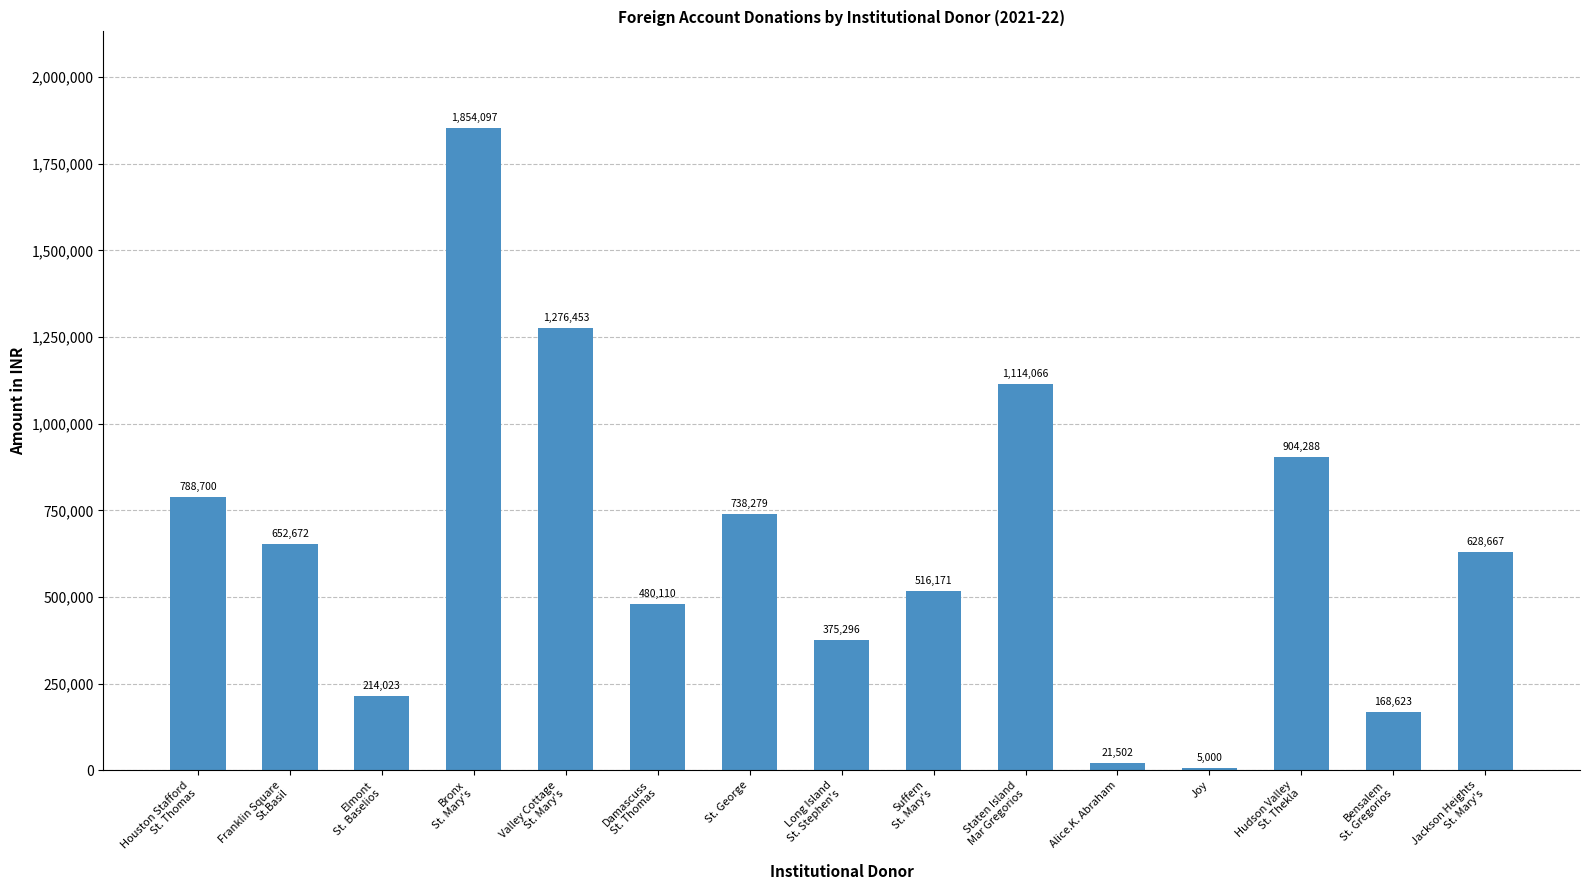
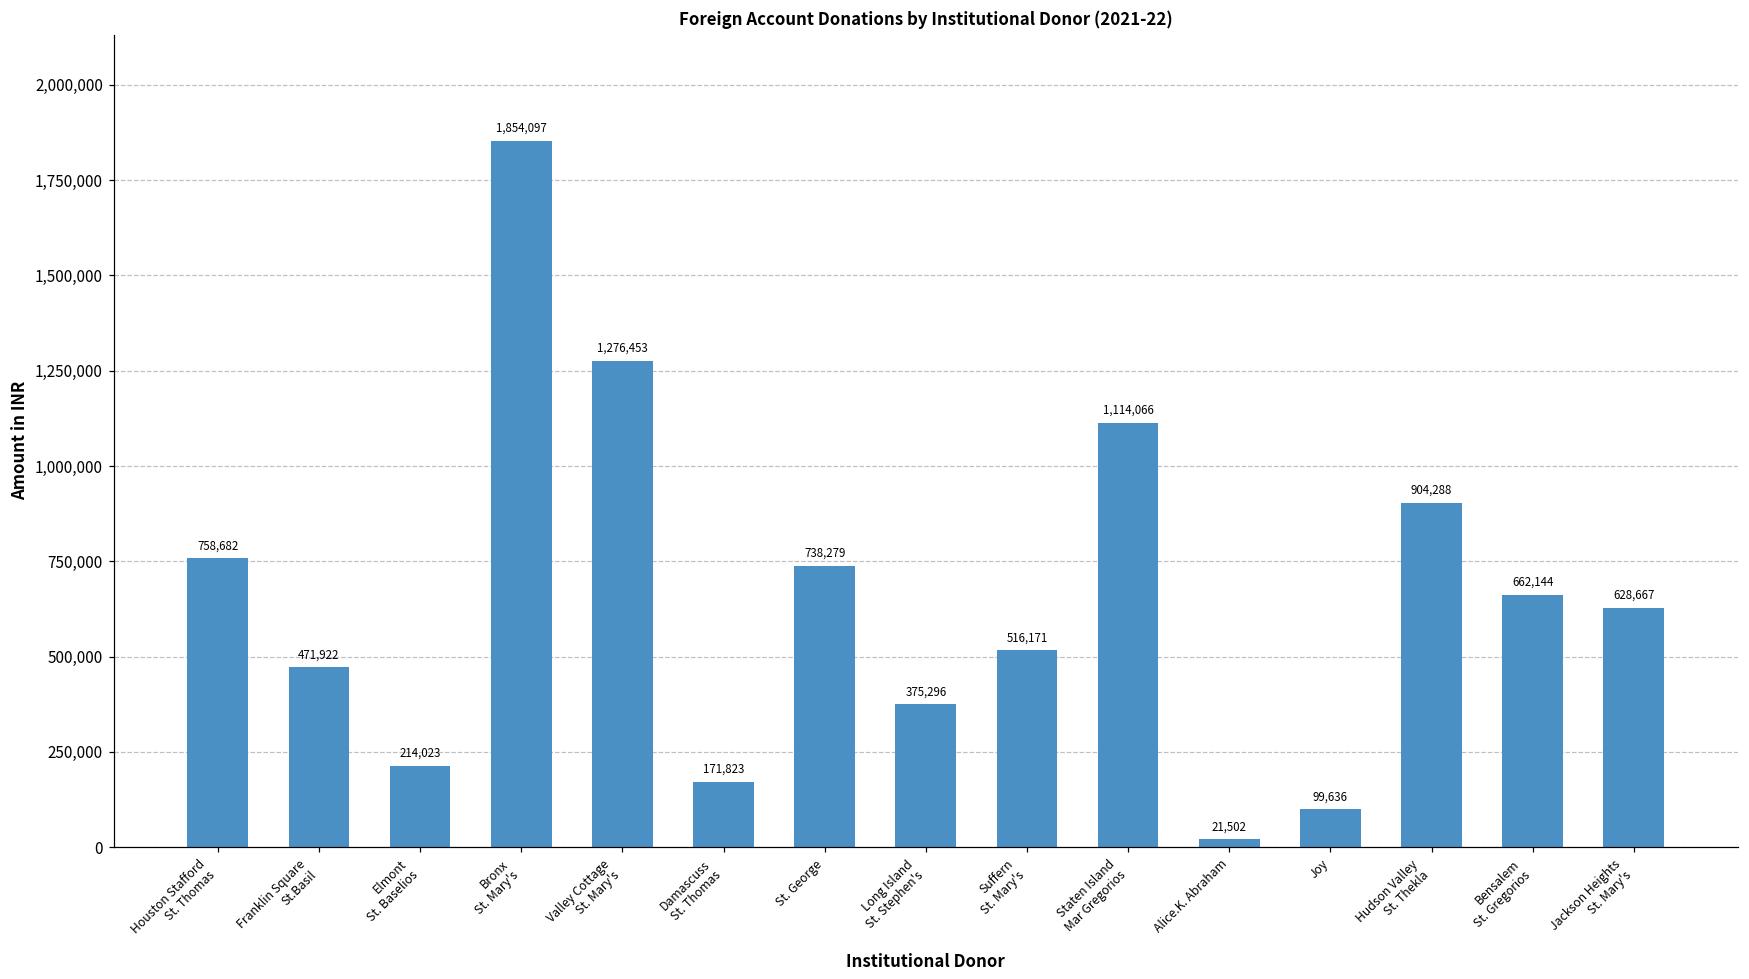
  {
-   "Houston Stafford St. Thomas": "788,700",
-   "Franklin Square St.Basil": "652,672",
+   "Houston Stafford St. Thomas": "758,682",
+   "Franklin Square St.Basil": "471,922",
    "Elmont St. Baselios": "214,023",
    "Bronx St. Mary's": "1,854,097",
    "Valley Cottage St. Mary's": "1,276,453",
-   "Damascuss St. Thomas": "480,110",
+   "Damascuss St. Thomas": "171,823",
    "St. George": "738,279",
    "Long Island St. Stephen's": "375,296",
    "Suffern St. Mary's": "516,171",
    "Staten Island Mar Gregorios": "1,114,066",
    "Alice.K. Abraham": "21,502",
-   "Joy": "5,000",
+   "Joy": "99,636",
    "Hudson Valley St. Thekla": "904,288",
-   "Bensalem St. Gregorios": "168,623",
+   "Bensalem St. Gregorios": "662,144",
    "Jackson Heights St. Mary's": "628,667"
  }
